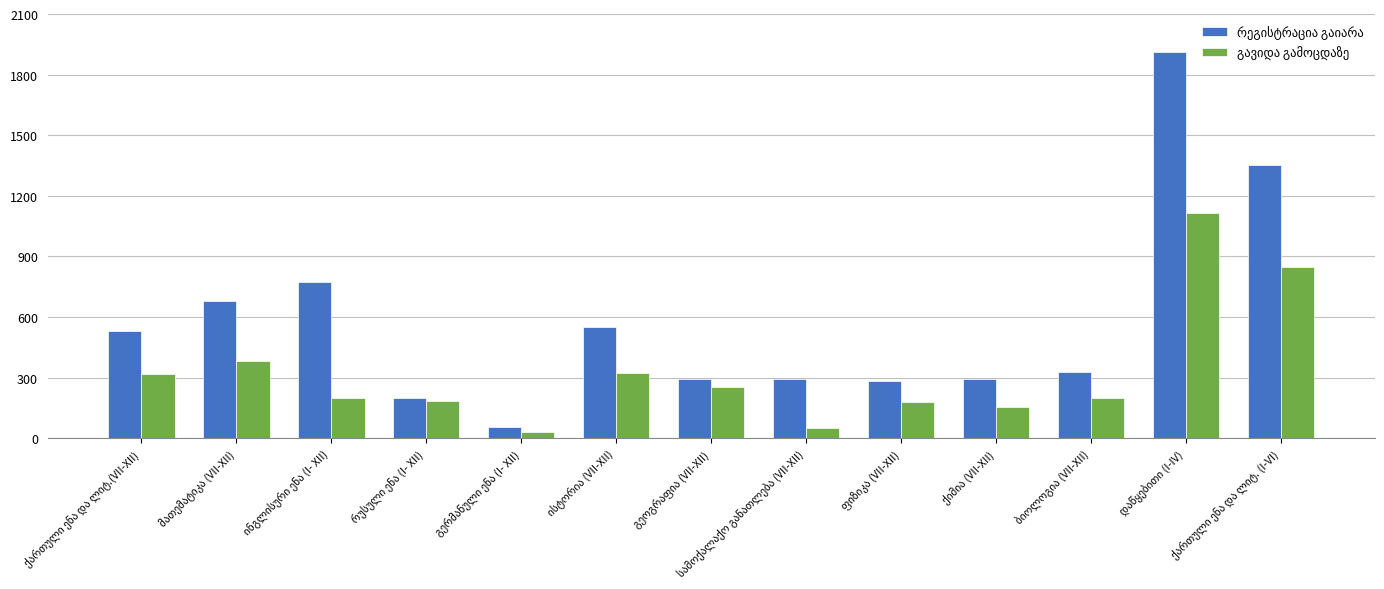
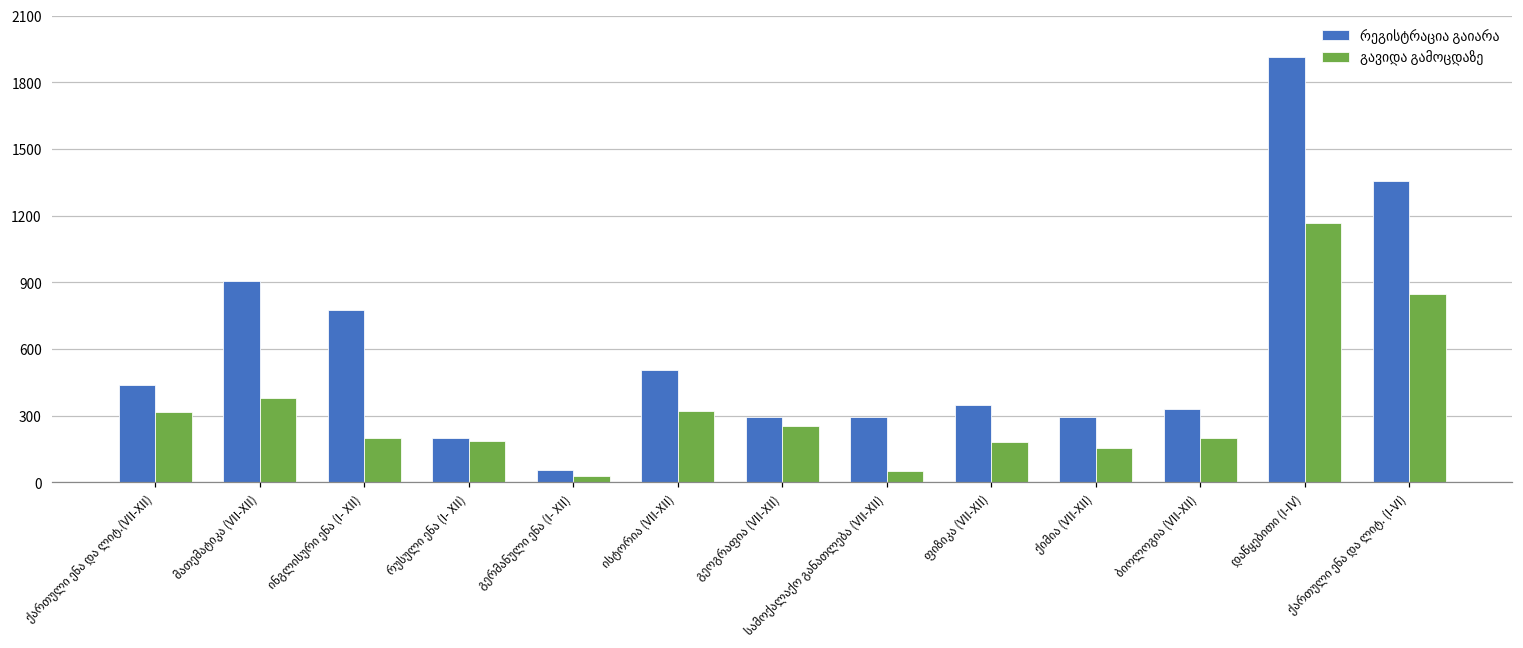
  {
    "რეგისტრაცია გაიარა": {
-     "ქართული ენა და ლიტ.(VII-XII)": 530,
-     "მათემატიკა (VII-XII)": 680,
+     "ქართული ენა და ლიტ.(VII-XII)": 440,
+     "მათემატიკა (VII-XII)": 910,
      "ინგლისური ენა (I- XII)": 780,
      "რუსული ენა (I- XII)": 200,
      "გერმანული ენა (I- XII)": 60,
-     "ისტორია (VII-XII)": 550,
+     "ისტორია (VII-XII)": 510,
      "გეოგრაფია (VII-XII)": 290,
      "სამოქალაქო განათლება (VII-XII)": 290,
-     "ფიზიკა (VII-XII)": 290,
+     "ფიზიკა (VII-XII)": 350,
      "ქიმია (VII-XII)": 290,
      "ბიოლოგია (VII-XII)": 330,
      "დაწყებითი (I-IV)": 1910,
      "ქართული ენა და ლიტ. (I-VI)": 1360
    },
    "გავიდა გამოცდაზე": {
      "ქართული ენა და ლიტ.(VII-XII)": 320,
      "მათემატიკა (VII-XII)": 380,
      "ინგლისური ენა (I- XII)": 200,
      "რუსული ენა (I- XII)": 190,
      "გერმანული ენა (I- XII)": 30,
      "ისტორია (VII-XII)": 320,
      "გეოგრაფია (VII-XII)": 250,
      "სამოქალაქო განათლება (VII-XII)": 50,
      "ფიზიკა (VII-XII)": 180,
      "ქიმია (VII-XII)": 150,
      "ბიოლოგია (VII-XII)": 200,
-     "დაწყებითი (I-IV)": 1110,
+     "დაწყებითი (I-IV)": 1170,
      "ქართული ენა და ლიტ. (I-VI)": 850
    }
  }
